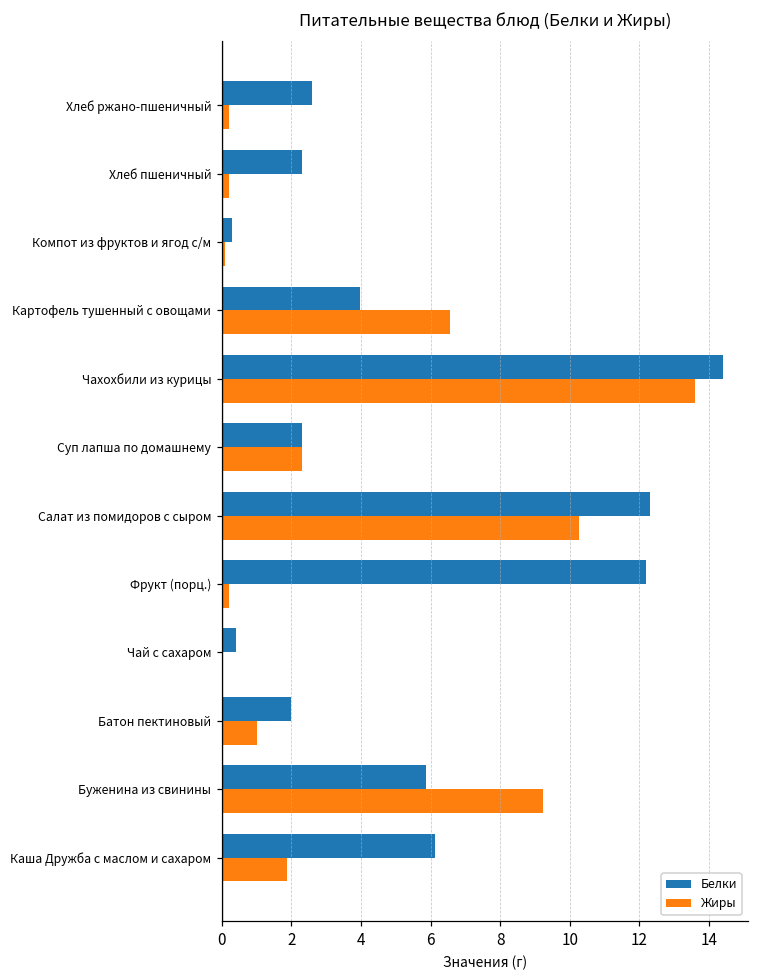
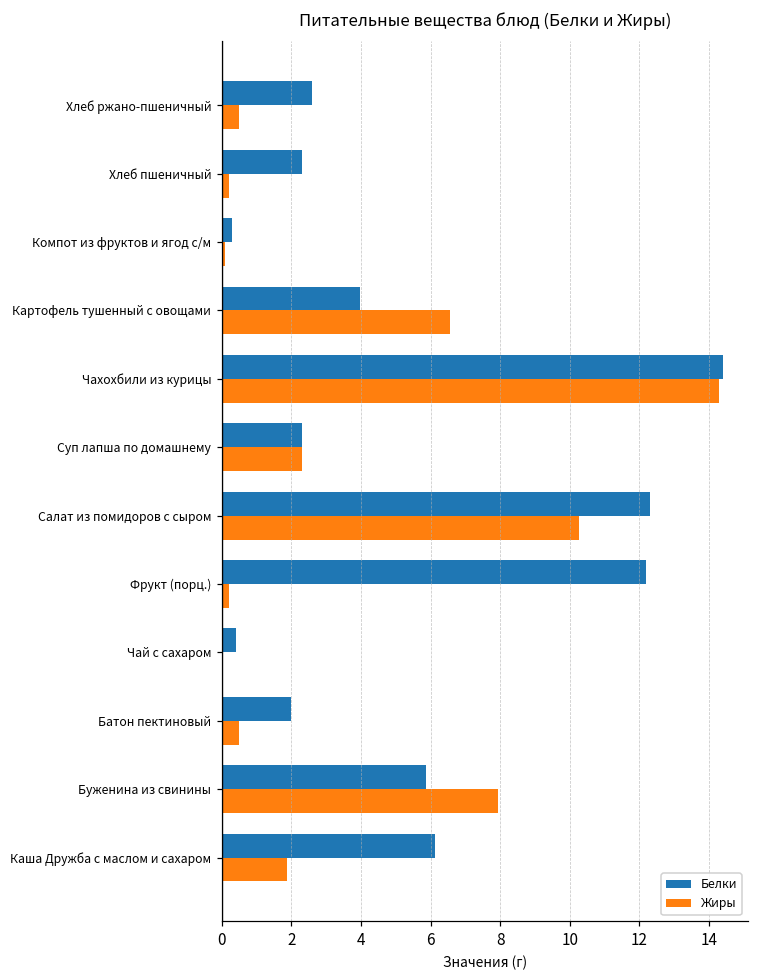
  {
    "Белки": {
      "Хлеб ржано-пшеничный": 2.6,
      "Хлеб пшеничный": 2.3,
      "Компот из фруктов и ягод с/м": 0.3,
      "Картофель тушенный с овощами": 4.0,
      "Чахохбили из курицы": 14.4,
      "Суп лапша по домашнему": 2.3,
      "Салат из помидоров с сыром": 12.3,
      "Фрукт (порц.)": 12.2,
      "Чай с сахаром": 0.4,
      "Батон пектиновый": 2.0,
      "Буженина из свинины": 5.9,
      "Каша Дружба с маслом и сахаром": 6.1
    },
    "Жиры": {
-     "Хлеб ржано-пшеничный": 0.2,
+     "Хлеб ржано-пшеничный": 0.5,
      "Хлеб пшеничный": 0.2,
      "Компот из фруктов и ягод с/м": 0.1,
      "Картофель тушенный с овощами": 6.6,
-     "Чахохбили из курицы": 13.6,
+     "Чахохбили из курицы": 14.3,
      "Суп лапша по домашнему": 2.3,
      "Салат из помидоров с сыром": 10.3,
      "Фрукт (порц.)": 0.2,
-     "Батон пектиновый": 1.0,
-     "Буженина из свинины": 9.2,
+     "Батон пектиновый": 0.5,
+     "Буженина из свинины": 7.9,
      "Каша Дружба с маслом и сахаром": 1.9
    }
  }
